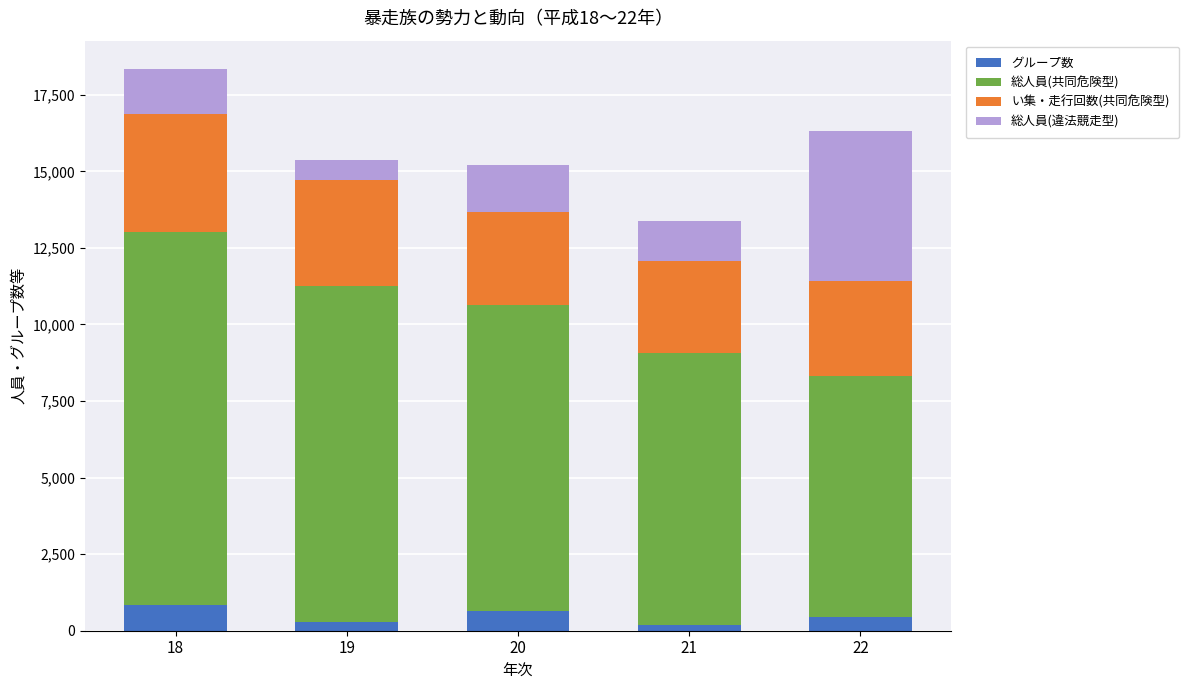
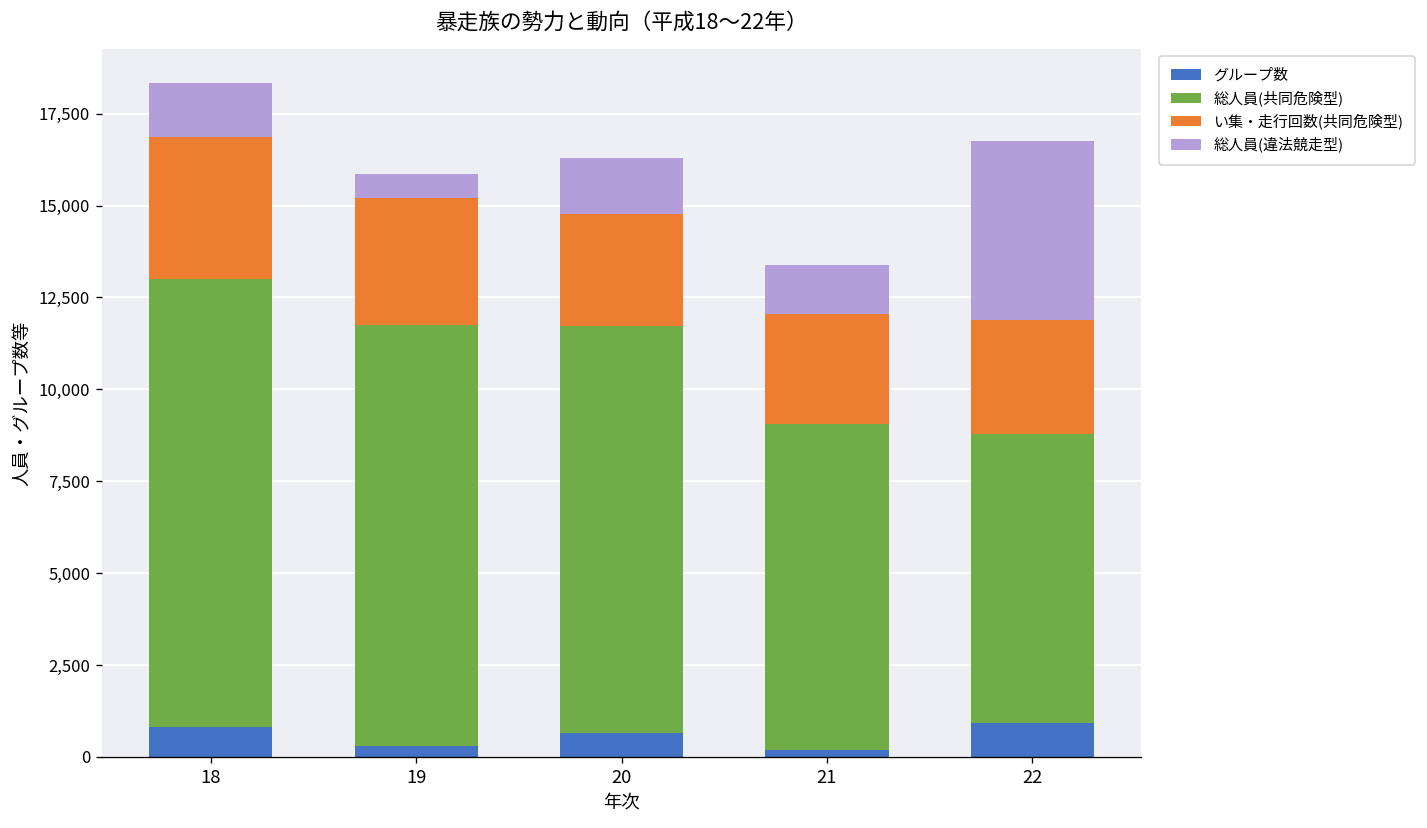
  {
    "グループ数": {
      "18": "800",
      "19": "300",
      "20": "600",
      "21": "200",
-     "22": "500"
+     "22": "900"
    },
    "総人員(共同危険型)": {
      "18": "12,200",
-     "19": "11,000",
-     "20": "10,000",
+     "19": "11,500",
+     "20": "11,100",
      "21": "8,900",
      "22": "7,900"
    },
    "い集・走行回数(共同危険型)": {
      "18": "3,800",
      "19": "3,500",
      "20": "3,000",
      "21": "3,000",
      "22": "3,100"
    },
    "総人員(違法競走型)": {
      "18": "1,500",
      "19": "700",
      "20": "1,500",
      "21": "1,300",
      "22": "4,900"
    }
  }
